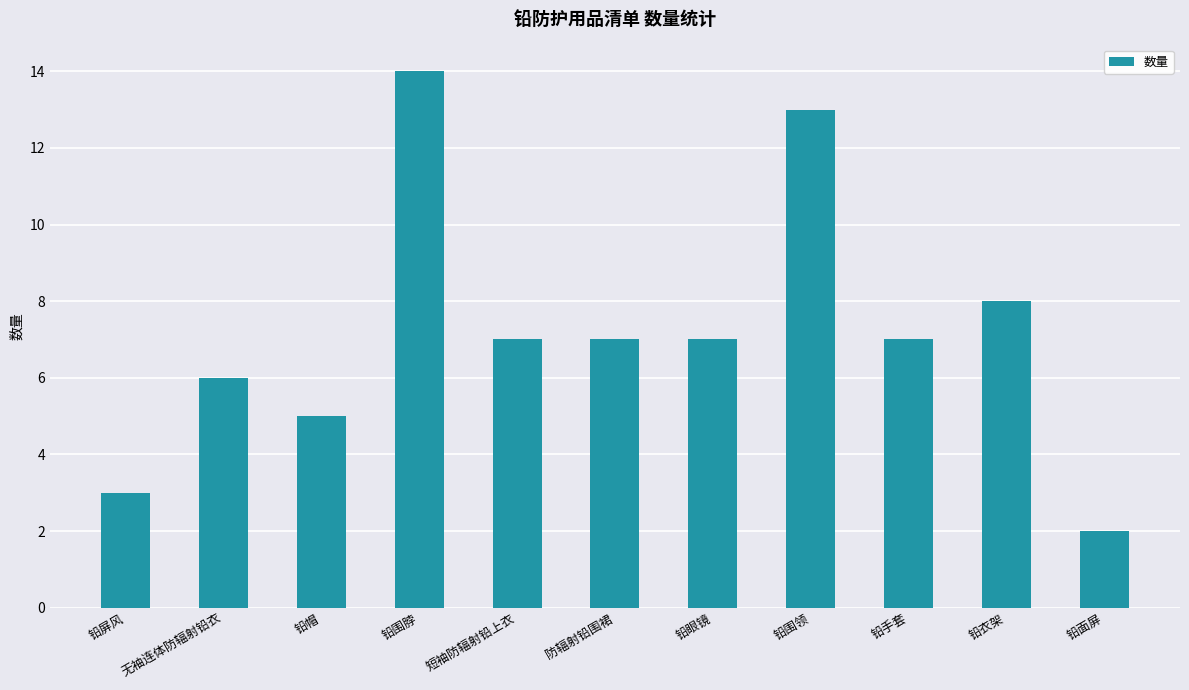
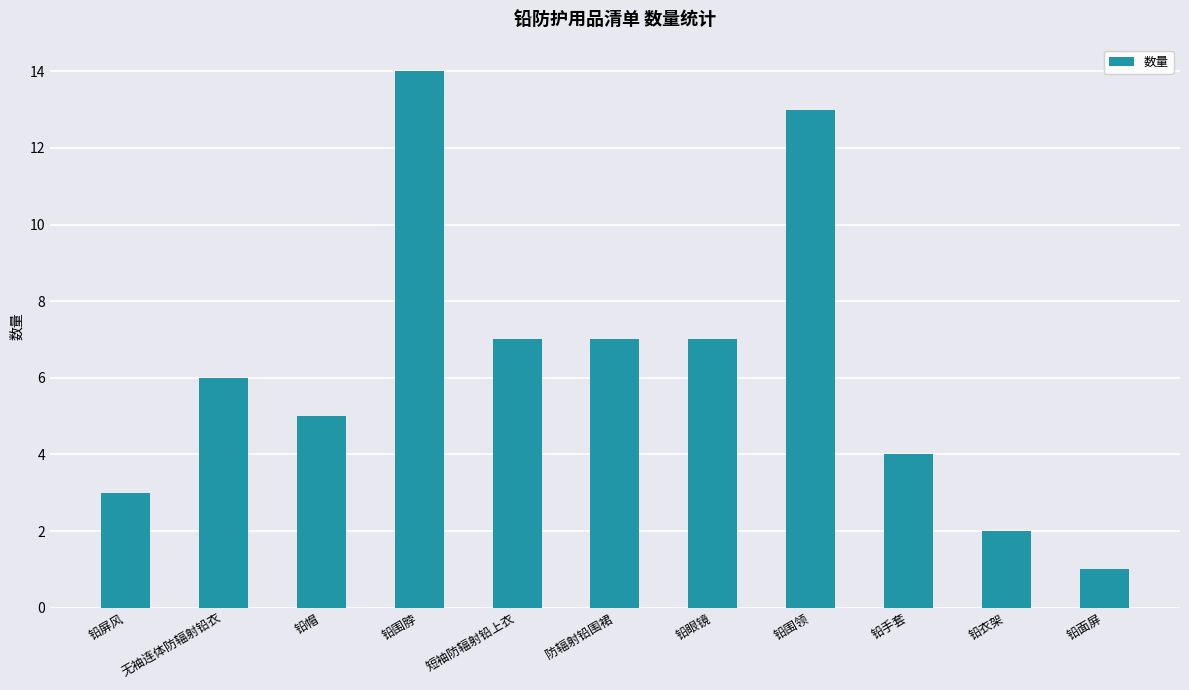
  {
    "铅屏风": 3,
    "无袖连体防辐射铅衣": 6,
    "铅帽": 5,
    "铅围脖": 14,
    "短袖防辐射铅上衣": 7,
    "防辐射铅围裙": 7,
    "铅眼镜": 7,
    "铅围领": 13,
-   "铅手套": 7,
-   "铅衣架": 8,
-   "铅面屏": 2
+   "铅手套": 4,
+   "铅衣架": 2,
+   "铅面屏": 1
  }
